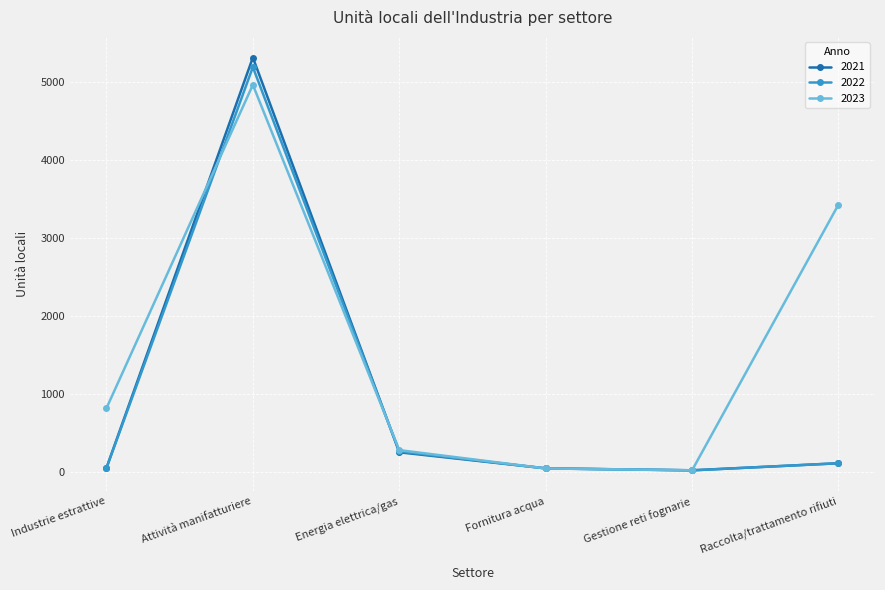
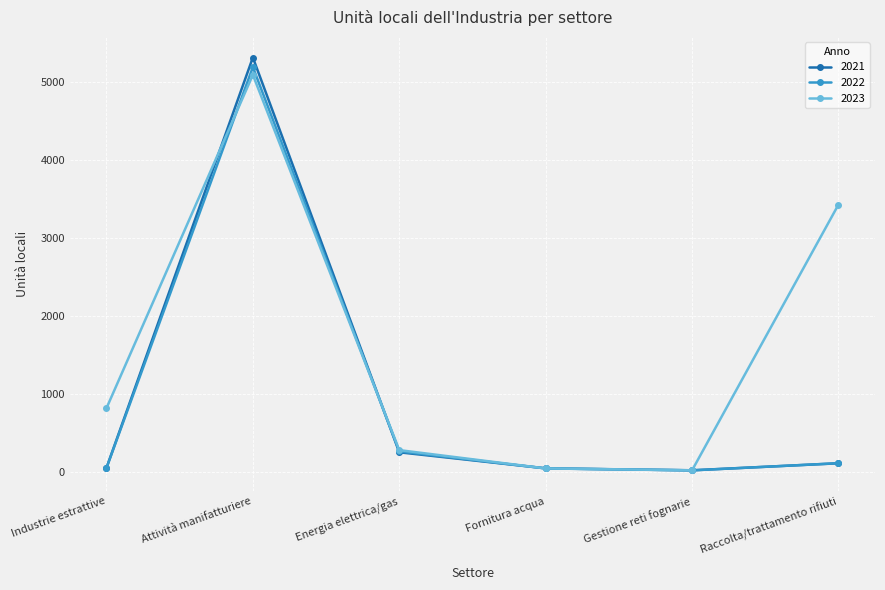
  {
    "2023": {
      "Industrie estrattive": 800,
-     "Attività manifatturiere": 5000,
+     "Attività manifatturiere": 5100,
      "Raccolta/trattamento rifiuti": 3400
    }
  }
